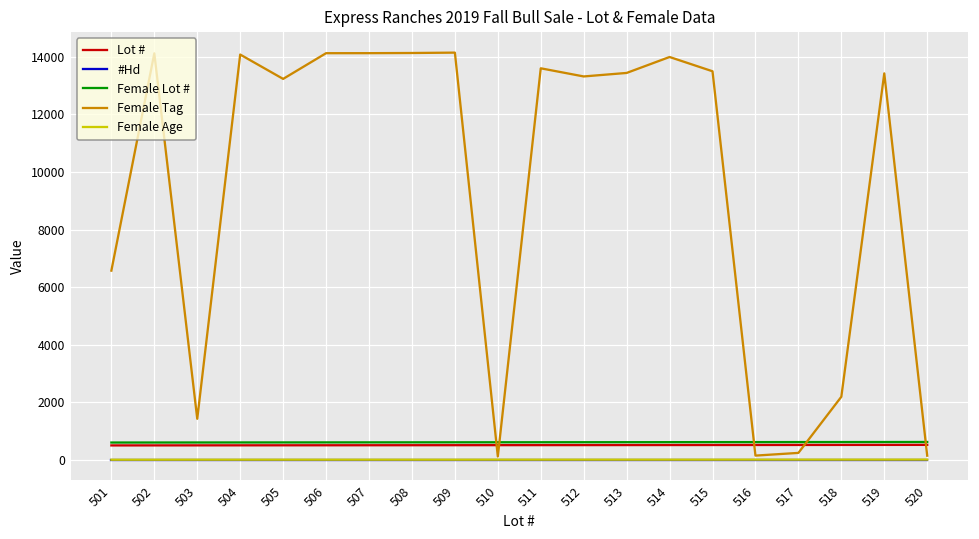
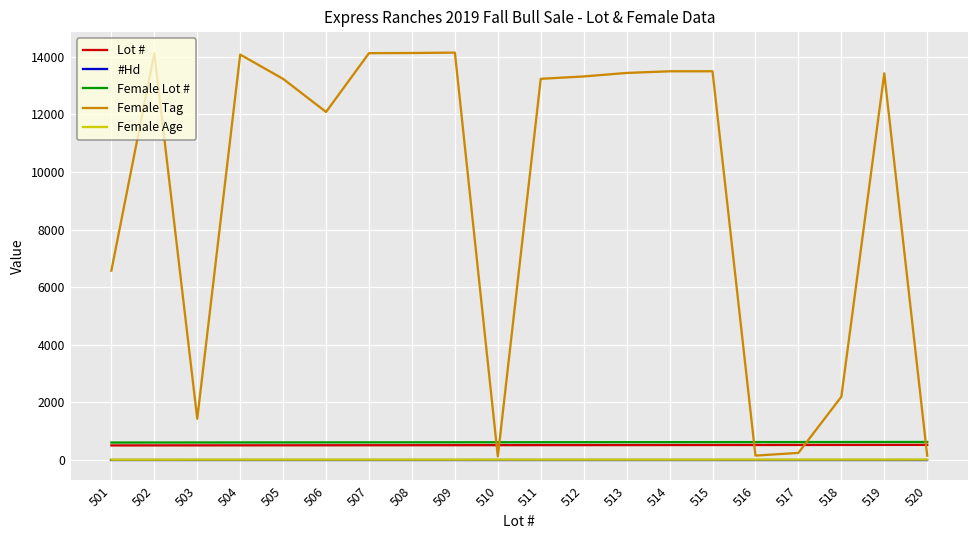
  {
    "Lot #": {
      "501": 500,
      "502": 500,
      "503": 500,
      "504": 500,
      "505": 500,
      "506": 500,
      "507": 500,
      "508": 500,
      "509": 500,
      "510": 500,
      "511": 500,
      "512": 500,
      "513": 500,
      "514": 500,
      "515": 500,
      "516": 500,
      "517": 500,
      "518": 500,
      "519": 500,
      "520": 500
    },
    "Female Age": {
      "501": 0,
      "502": 0,
      "503": 0,
      "504": 0,
      "505": 0,
      "506": 0,
      "507": 0,
      "508": 0,
      "509": 0,
      "510": 0,
      "511": 0,
      "512": 0,
      "513": 0,
      "514": 0,
      "515": 0,
      "516": 0,
      "517": 0,
      "518": 0,
      "519": 0,
      "520": 0
    },
    "Female Lot #": {
      "501": 600,
      "502": 600,
      "503": 600,
      "504": 600,
      "505": 600,
      "506": 600,
      "507": 600,
      "508": 600,
      "509": 600,
      "510": 600,
      "511": 600,
      "512": 600,
      "513": 600,
      "514": 600,
      "515": 600,
      "516": 600,
      "517": 600,
      "518": 600,
      "519": 600,
      "520": 600
    },
    "Female Tag": {
      "501": 6600,
      "503": 1400,
      "504": 14100,
      "505": 13200,
-     "506": 14100,
+     "506": 12100,
      "507": 14100,
      "508": 14100,
      "509": 14100,
      "510": 100,
-     "511": 13600,
+     "511": 13200,
      "512": 13300,
      "513": 13400,
-     "514": 14000,
+     "514": 13500,
      "515": 13500,
      "516": 100,
      "517": 200,
      "518": 2200,
      "519": 13400,
      "520": 100
    }
  }
